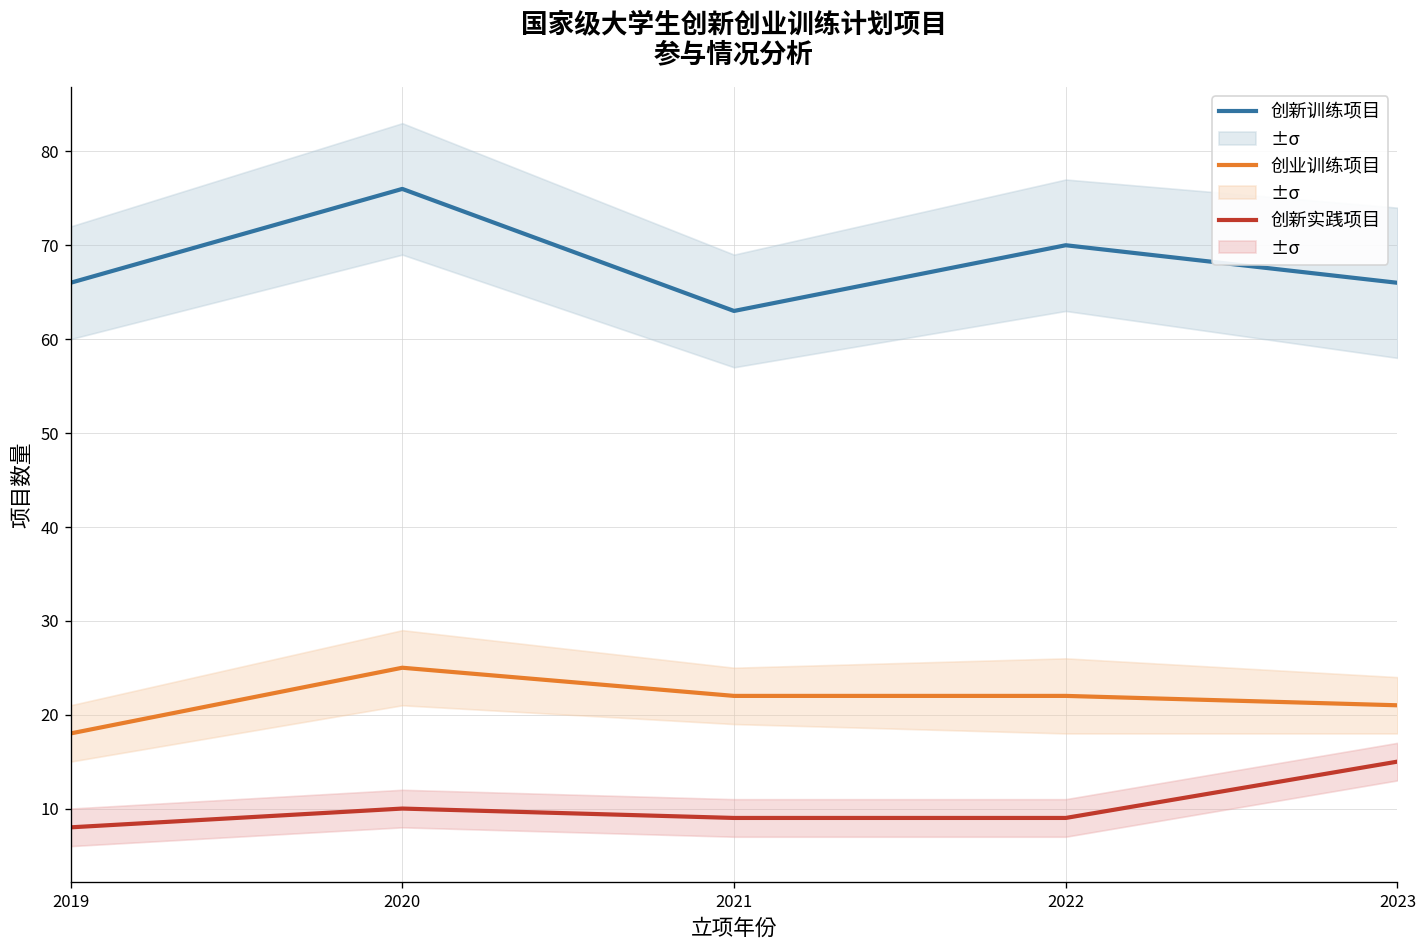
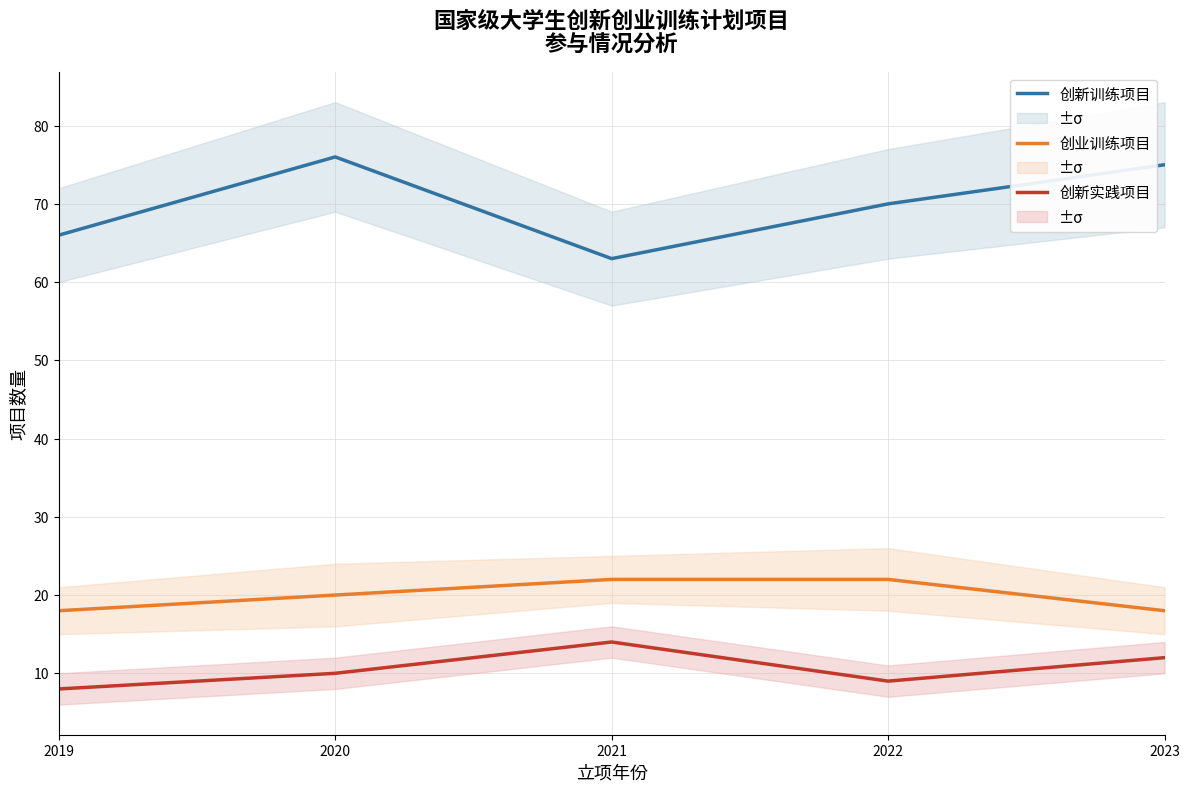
  {
    "创新训练项目": {
      "2019": 66,
      "2020": 76,
      "2021": 63,
      "2022": 70,
-     "2023": 66
+     "2023": 75
    },
    "创业训练项目": {
      "2019": 18,
-     "2020": 25,
+     "2020": 20,
      "2021": 22,
      "2022": 22,
-     "2023": 21
+     "2023": 18
    },
    "创新实践项目": {
      "2019": 8,
      "2020": 10,
-     "2021": 9,
+     "2021": 14,
      "2022": 9,
-     "2023": 15
+     "2023": 12
    }
  }
